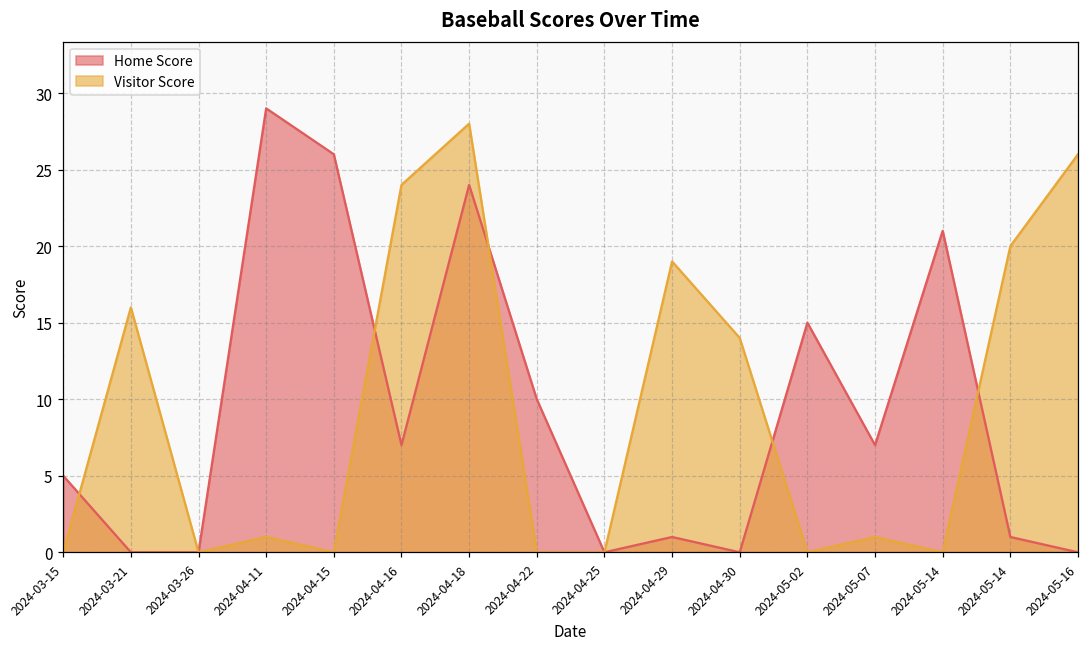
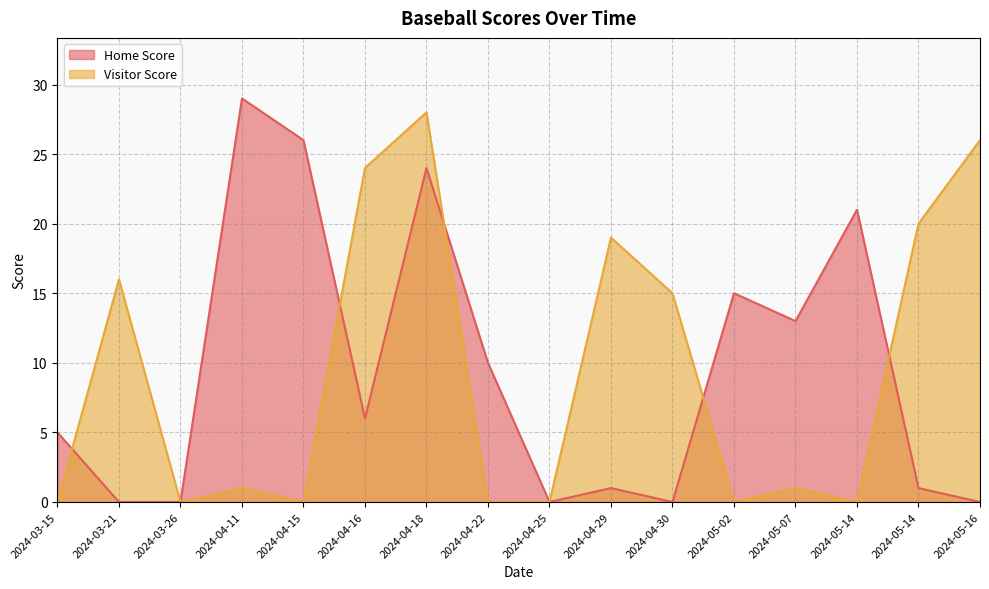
  {
    "Home Score": {
      "2024-03-15": 5,
      "2024-03-21": 0,
      "2024-04-11": 29,
      "2024-04-15": 26,
-     "2024-04-16": 7,
+     "2024-04-16": 6,
      "2024-04-18": 24,
      "2024-04-22": 10,
      "2024-04-29": 1,
      "2024-04-30": 0,
      "2024-05-02": 15,
-     "2024-05-07": 7,
+     "2024-05-07": 13,
      "2024-05-16": 0
    },
    "Visitor Score": {
      "2024-03-15": 0,
      "2024-03-21": 16,
      "2024-04-11": 1,
      "2024-04-15": 0,
      "2024-04-16": 24,
      "2024-04-18": 28,
      "2024-04-22": 0,
      "2024-04-29": 19,
-     "2024-04-30": 14,
+     "2024-04-30": 15,
      "2024-05-02": 0,
      "2024-05-07": 1,
      "2024-05-16": 26
    }
  }
